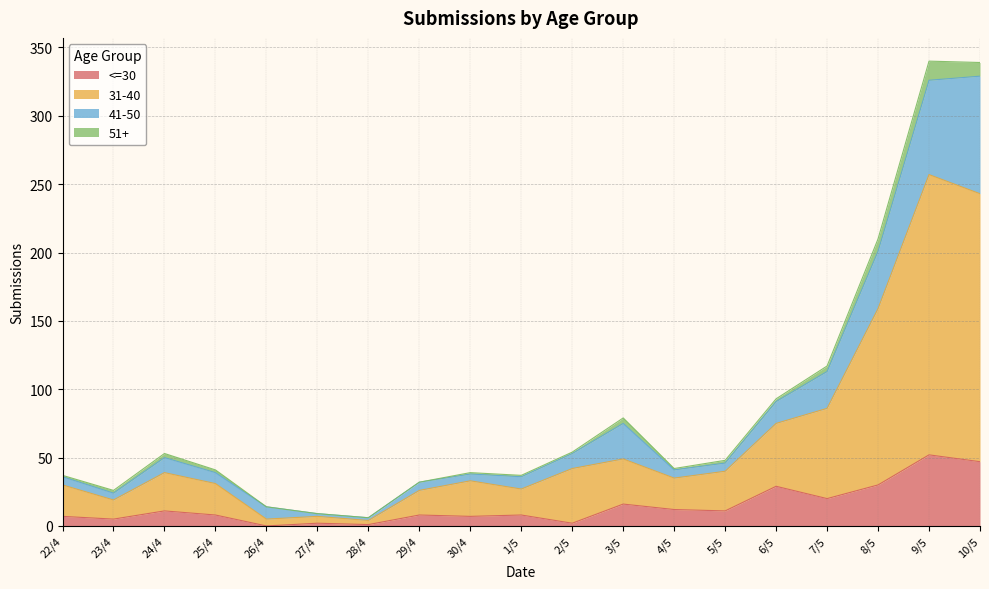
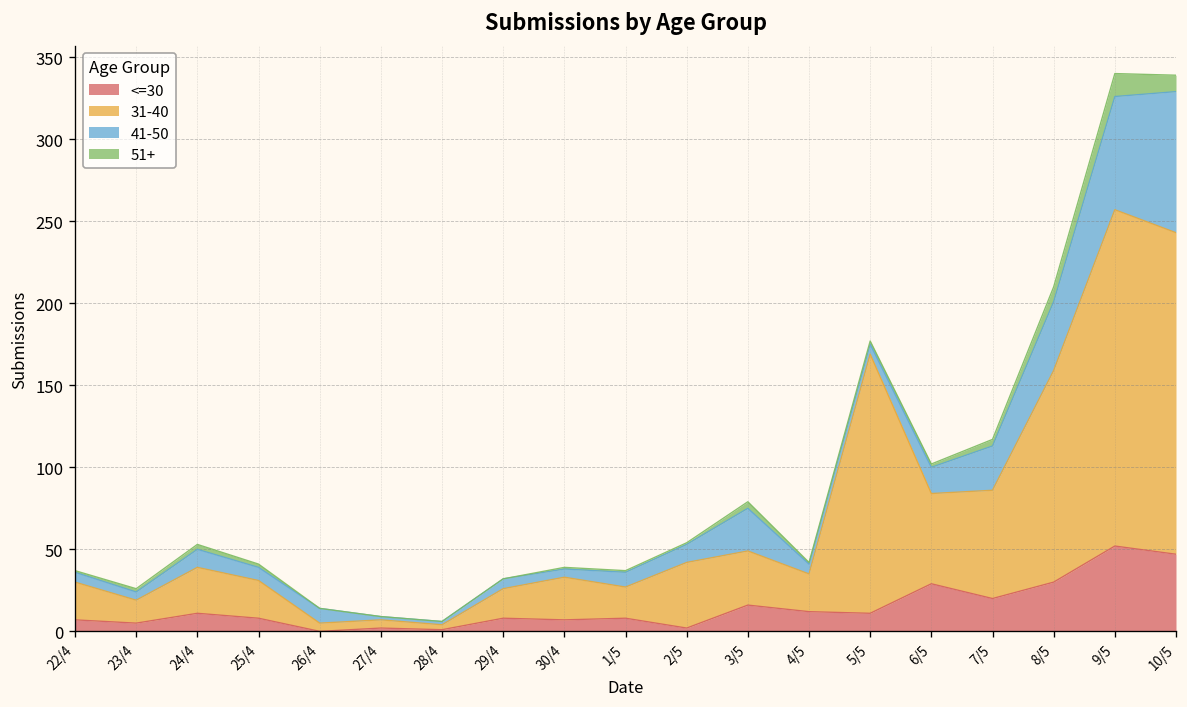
  {
    "<=30": {
      "22/4": 7,
      "23/4": 5,
      "24/4": 11,
      "25/4": 8,
      "26/4": 0,
      "27/4": 2,
      "28/4": 1,
      "29/4": 8,
      "30/4": 7,
      "1/5": 8,
      "2/5": 2,
      "3/5": 16,
      "4/5": 12,
      "5/5": 11,
      "6/5": 29,
      "7/5": 20,
      "8/5": 30,
      "9/5": 52,
      "10/5": 47
    },
    "31-40": {
      "22/4": 23,
      "23/4": 14,
      "24/4": 28,
      "25/4": 23,
      "26/4": 5,
      "27/4": 5,
      "28/4": 3,
      "29/4": 18,
      "30/4": 26,
      "1/5": 19,
      "2/5": 40,
      "3/5": 33,
      "4/5": 23,
-     "5/5": 29,
-     "6/5": 46,
+     "5/5": 158,
+     "6/5": 55,
      "7/5": 66,
      "8/5": 129,
      "9/5": 205,
      "10/5": 196
    },
    "41-50": {
      "23/4": 5,
      "24/4": 11,
      "25/4": 8,
      "3/5": 26,
      "5/5": 6,
      "6/5": 16,
      "7/5": 27,
      "8/5": 42,
      "9/5": 69,
      "10/5": 86
    },
    "51+": {
      "23/4": 2,
      "24/4": 3,
      "25/4": 2,
      "3/5": 4,
      "5/5": 2,
      "6/5": 2,
      "7/5": 4,
      "8/5": 9,
      "9/5": 14,
      "10/5": 10
    }
  }
